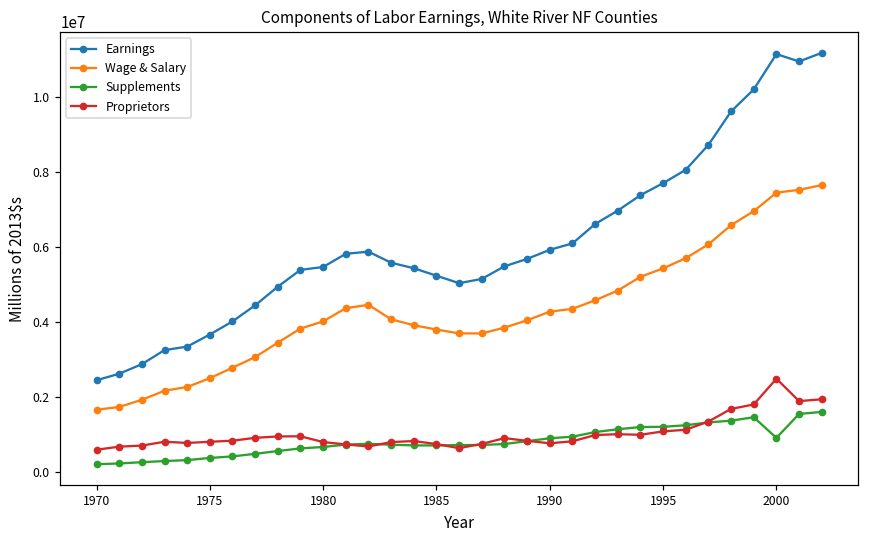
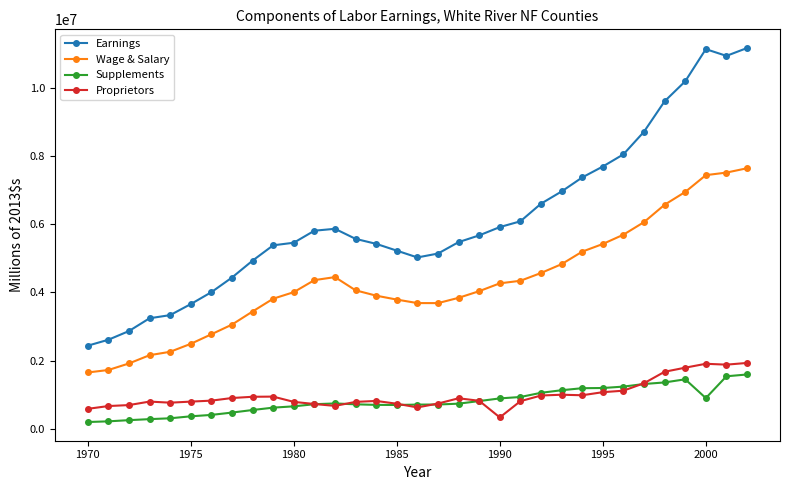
  {
    "Earnings": {
      "1970": 2400000,
      "1975": 3700000,
      "1980": 5500000,
      "1985": 5200000,
      "1990": 5900000,
      "1995": 7700000,
      "2000": 11100000
    },
    "Wage & Salary": {
      "1970": 1700000,
      "1975": 2500000,
      "1980": 4000000,
      "1985": 3800000,
      "1990": 4300000,
      "1995": 5400000,
      "2000": 7400000
    },
    "Supplements": {
      "1970": 200000,
      "1975": 400000,
      "1980": 700000,
      "1990": 900000,
      "1995": 1200000,
      "2000": 900000
    },
    "Proprietors": {
      "1970": 600000,
      "1975": 800000,
      "1980": 800000,
-     "1990": 800000,
+     "1990": 300000,
      "1995": 1100000,
-     "2000": 2500000
+     "2000": 1900000
    }
  }
